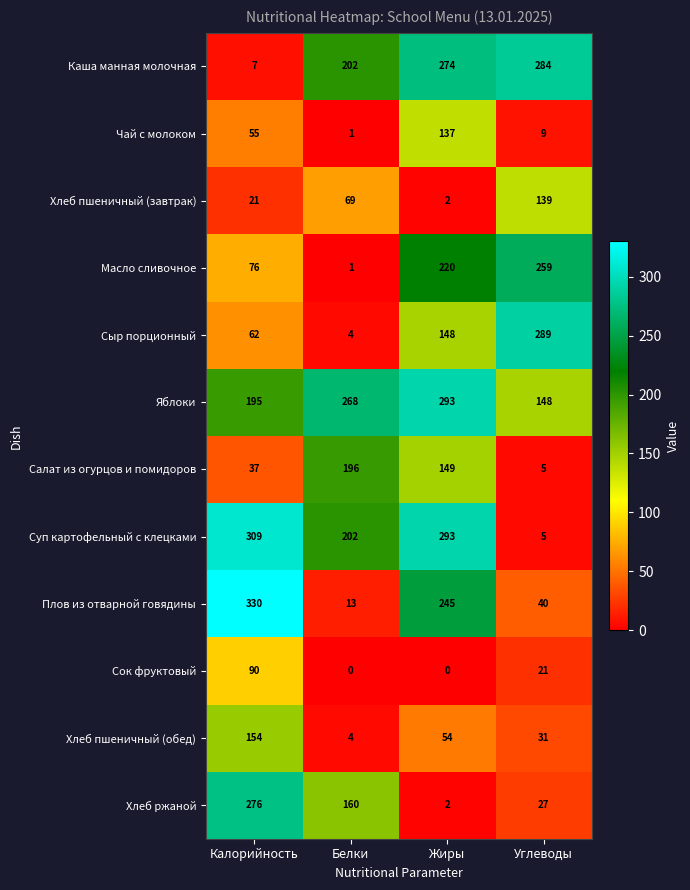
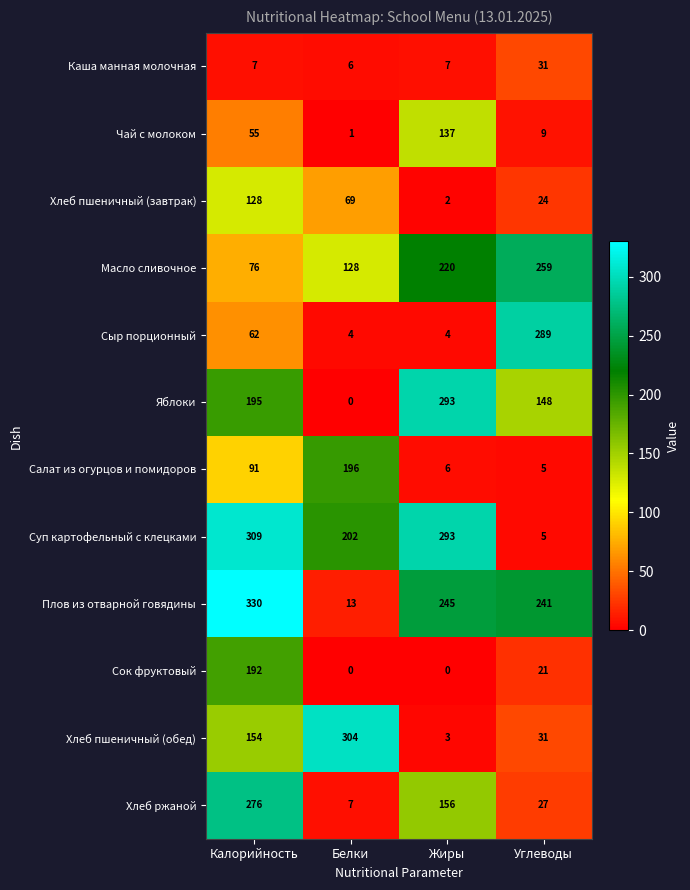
  {
    "Каша манная молочная": {
      "Калорийность": 7,
-     "Белки": 202,
-     "Жиры": 274,
-     "Углеводы": 284
+     "Белки": 6,
+     "Жиры": 7,
+     "Углеводы": 31
    },
    "Чай с молоком": {
      "Калорийность": 55,
      "Белки": 1,
      "Жиры": 137,
      "Углеводы": 9
    },
    "Хлеб пшеничный (завтрак)": {
-     "Калорийность": 21,
+     "Калорийность": 128,
      "Белки": 69,
      "Жиры": 2,
-     "Углеводы": 139
+     "Углеводы": 24
    },
    "Масло сливочное": {
      "Калорийность": 76,
-     "Белки": 1,
+     "Белки": 128,
      "Жиры": 220,
      "Углеводы": 259
    },
    "Сыр порционный": {
      "Калорийность": 62,
      "Белки": 4,
-     "Жиры": 148,
+     "Жиры": 4,
      "Углеводы": 289
    },
    "Яблоки": {
      "Калорийность": 195,
-     "Белки": 268,
+     "Белки": 0,
      "Жиры": 293,
      "Углеводы": 148
    },
    "Салат из огурцов и помидоров": {
-     "Калорийность": 37,
+     "Калорийность": 91,
      "Белки": 196,
-     "Жиры": 149,
+     "Жиры": 6,
      "Углеводы": 5
    },
    "Суп картофельный с клецками": {
      "Калорийность": 309,
      "Белки": 202,
      "Жиры": 293,
      "Углеводы": 5
    },
    "Плов из отварной говядины": {
      "Калорийность": 330,
      "Белки": 13,
      "Жиры": 245,
-     "Углеводы": 40
+     "Углеводы": 241
    },
    "Сок фруктовый": {
-     "Калорийность": 90,
+     "Калорийность": 192,
      "Белки": 0,
      "Жиры": 0,
      "Углеводы": 21
    },
    "Хлеб пшеничный (обед)": {
      "Калорийность": 154,
-     "Белки": 4,
-     "Жиры": 54,
+     "Белки": 304,
+     "Жиры": 3,
      "Углеводы": 31
    },
    "Хлеб ржаной": {
      "Калорийность": 276,
-     "Белки": 160,
-     "Жиры": 2,
+     "Белки": 7,
+     "Жиры": 156,
      "Углеводы": 27
    }
  }
